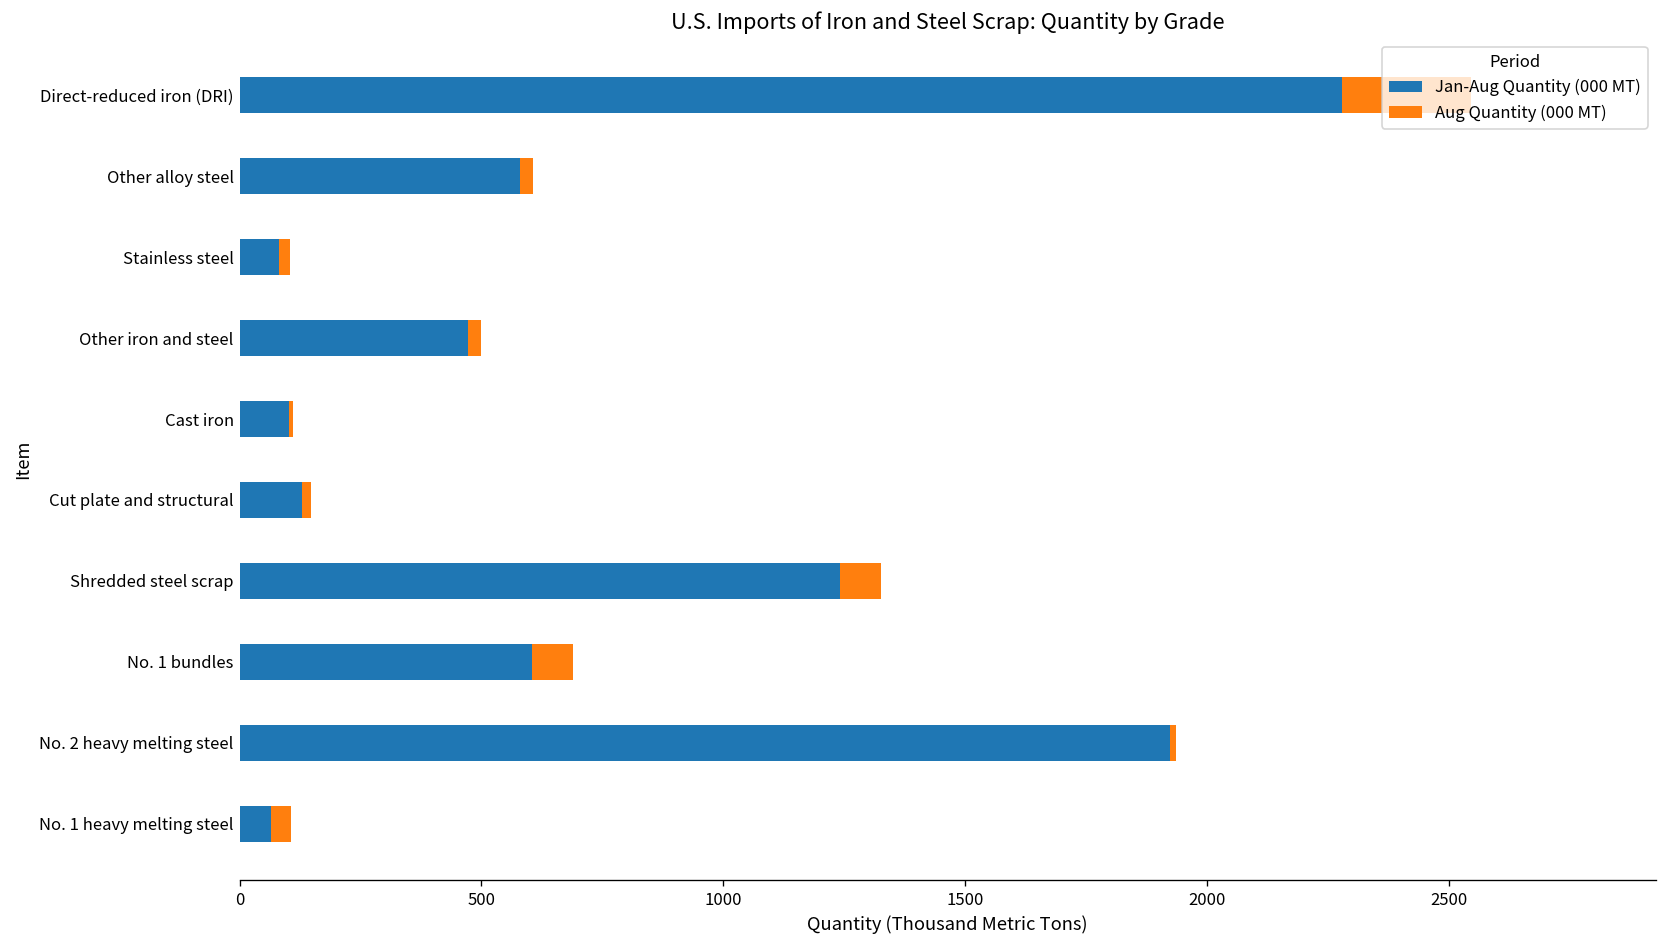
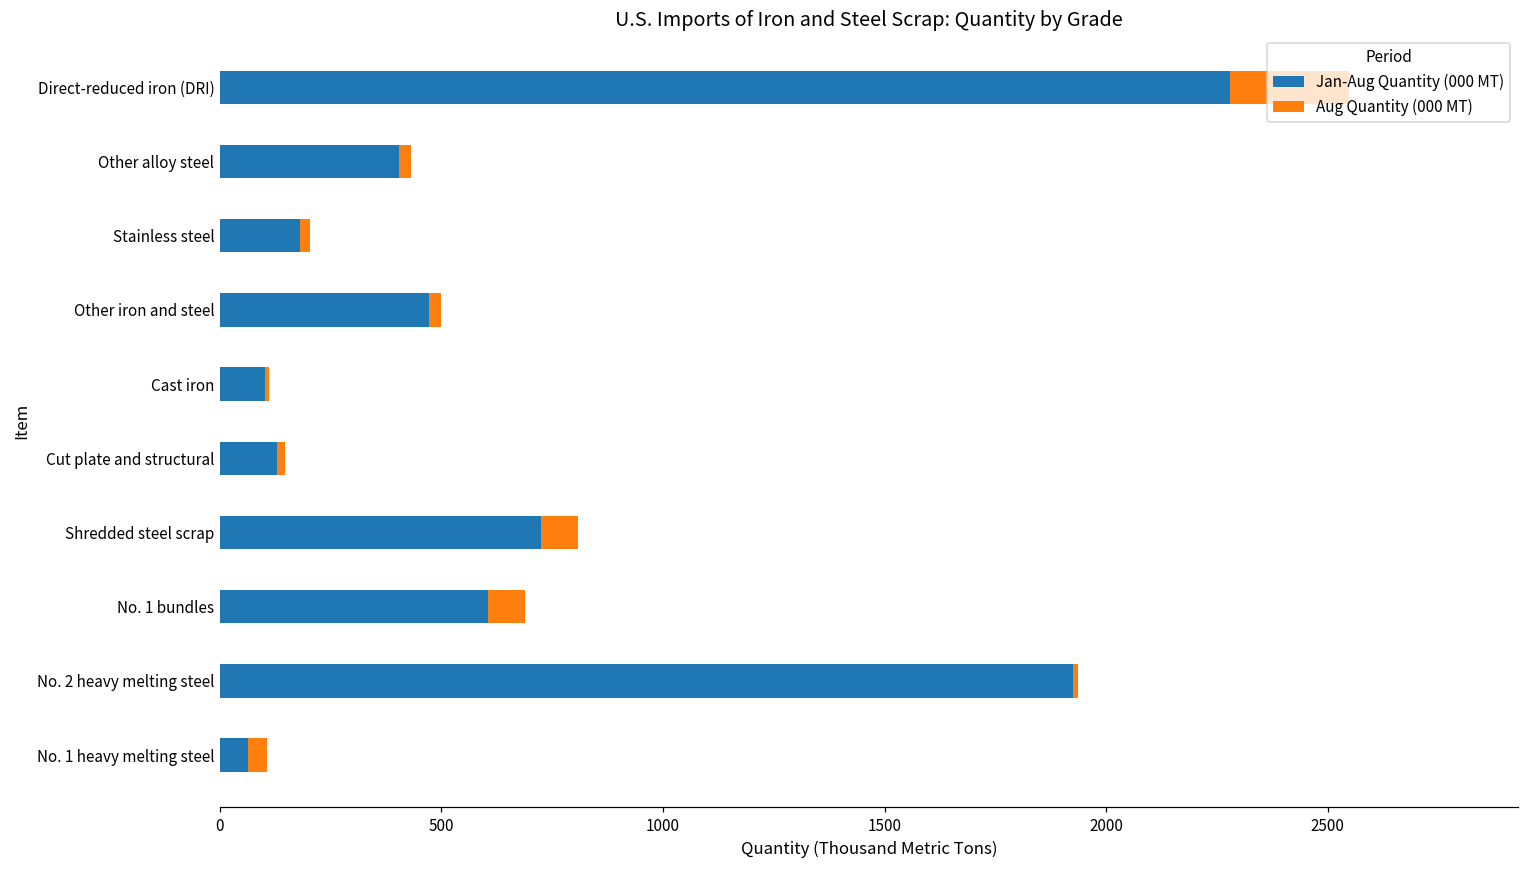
  {
    "Jan-Aug Quantity (000 MT)": {
      "Direct-reduced iron (DRI)": 2280,
-     "Other alloy steel": 580,
-     "Stainless steel": 80,
+     "Other alloy steel": 410,
+     "Stainless steel": 180,
      "Other iron and steel": 470,
      "Cast iron": 100,
      "Cut plate and structural": 130,
-     "Shredded steel scrap": 1240,
+     "Shredded steel scrap": 720,
      "No. 1 bundles": 610,
      "No. 2 heavy melting steel": 1930,
      "No. 1 heavy melting steel": 60
    },
    "Aug Quantity (000 MT)": {
      "Other alloy steel": 30,
      "Stainless steel": 20,
      "Other iron and steel": 30,
      "Cast iron": 10,
      "Cut plate and structural": 20,
      "Shredded steel scrap": 80,
      "No. 1 bundles": 80,
      "No. 2 heavy melting steel": 10,
      "No. 1 heavy melting steel": 40
    }
  }
